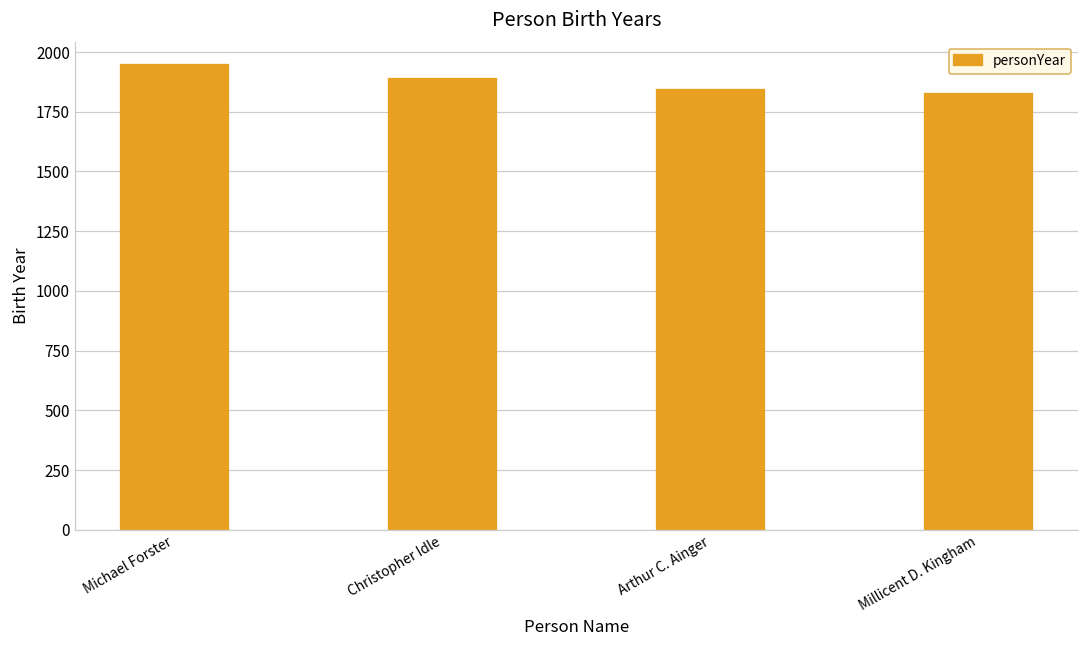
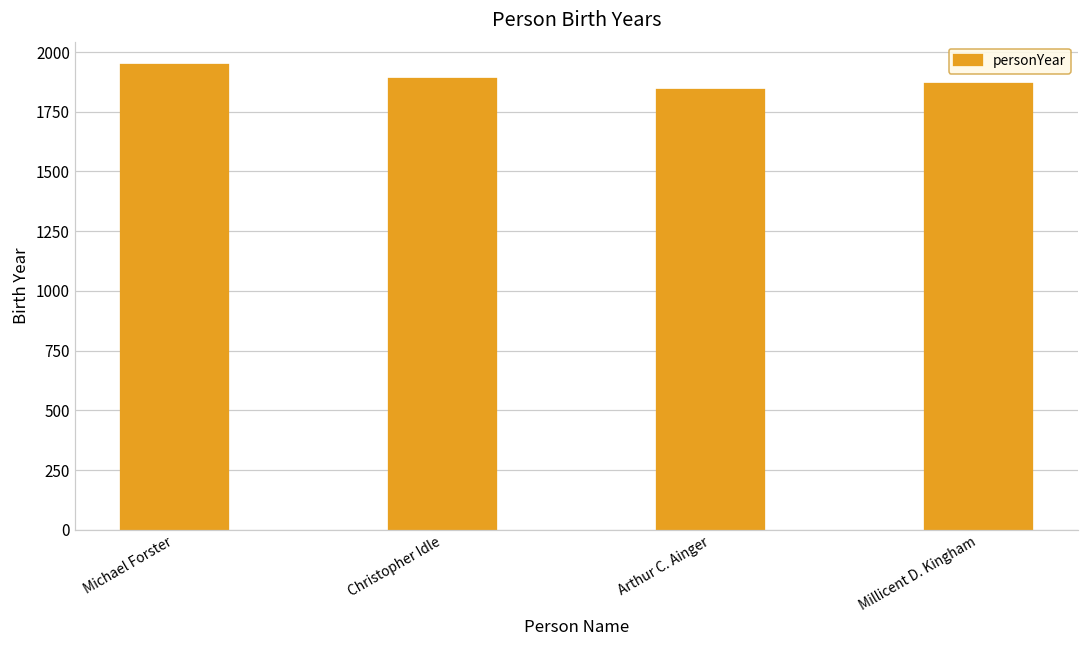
  {
    "Michael Forster": 1950,
    "Christopher Idle": 1890,
    "Arthur C. Ainger": 1840,
-   "Millicent D. Kingham": 1830
+   "Millicent D. Kingham": 1870
  }
